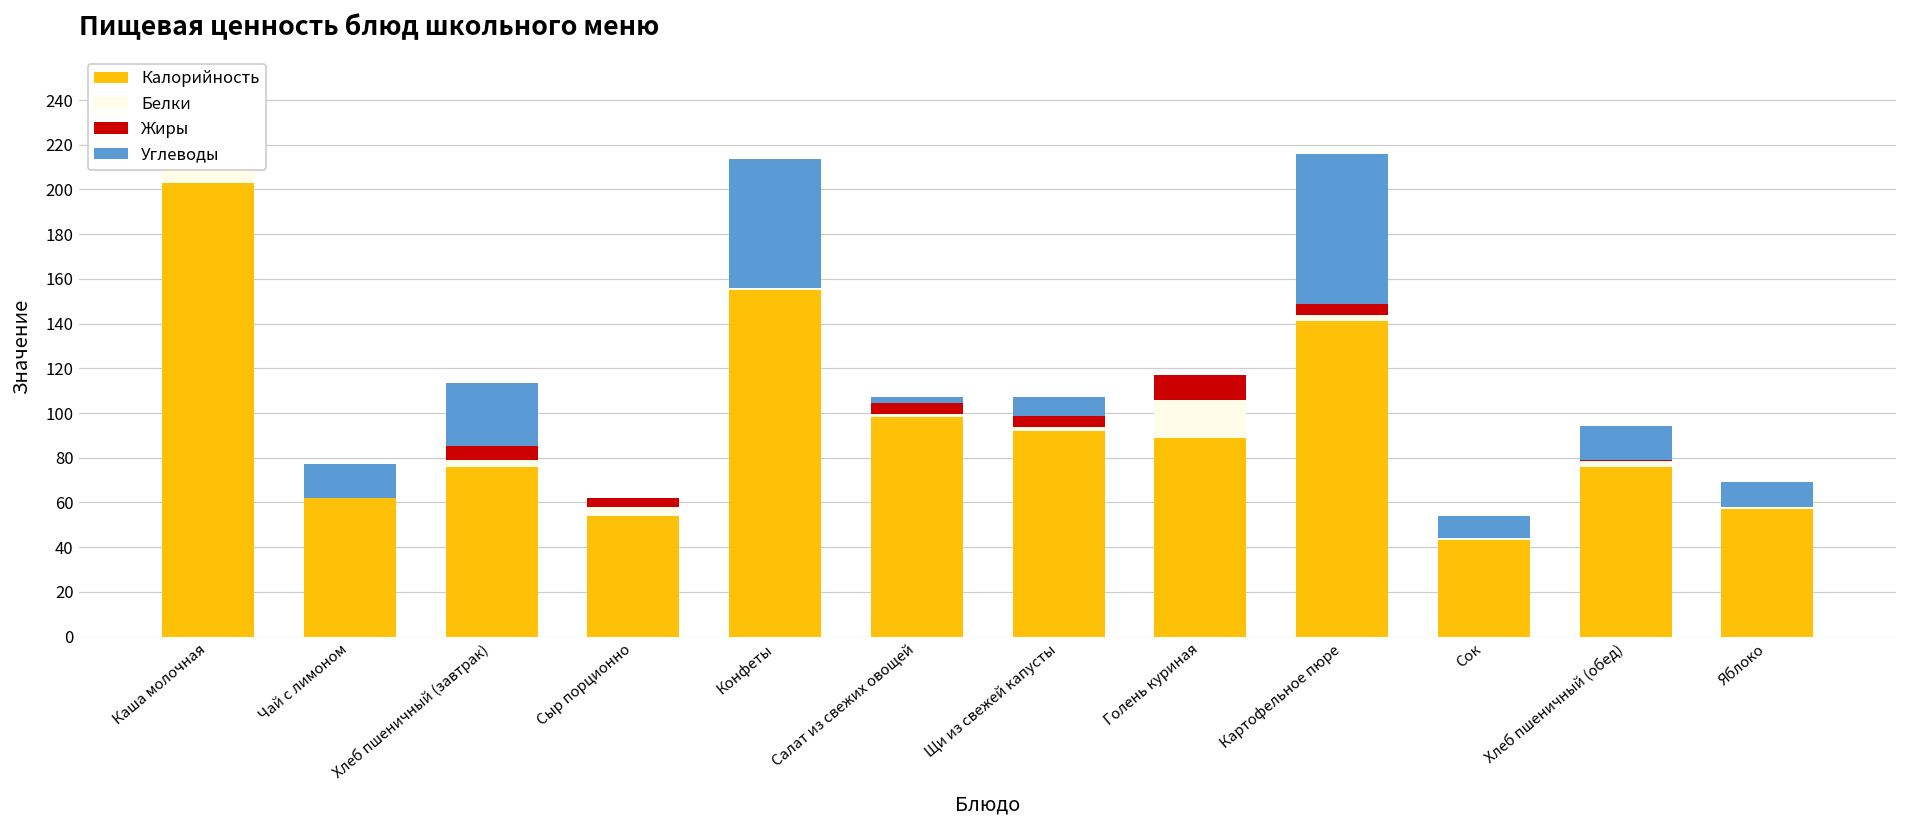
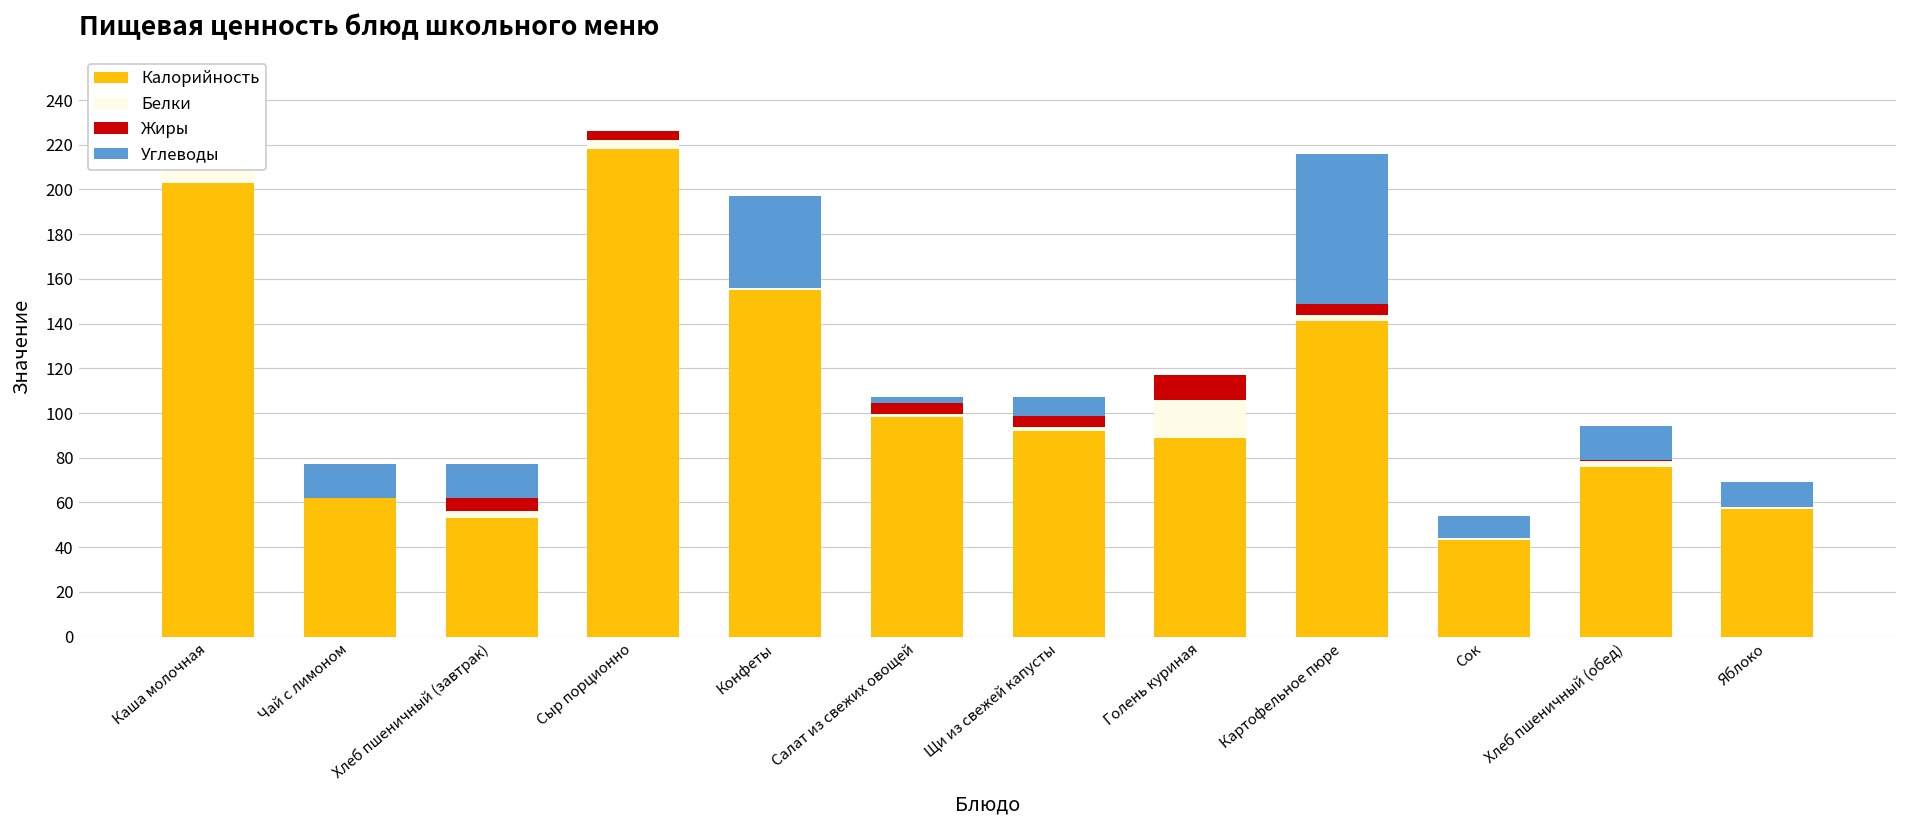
  {
    "Калорийность": {
      "Каша молочная": 203,
      "Чай с лимоном": 62,
-     "Хлеб пшеничный (завтрак)": 76,
-     "Сыр порционно": 54,
+     "Хлеб пшеничный (завтрак)": 53,
+     "Сыр порционно": 218,
      "Конфеты": 155,
      "Салат из свежих овощей": 98,
      "Щи из свежей капусты": 92,
      "Голень куриная": 89,
      "Картофельное пюре": 141,
      "Сок": 43,
      "Хлеб пшеничный (обед)": 76,
      "Яблоко": 57
    },
    "Белки": {
      "Хлеб пшеничный (завтрак)": 3,
      "Сыр порционно": 4,
      "Салат из свежих овощей": 1,
      "Щи из свежей капусты": 2,
      "Голень куриная": 17,
      "Картофельное пюре": 3,
      "Хлеб пшеничный (обед)": 3
    },
    "Жиры": {
      "Хлеб пшеничный (завтрак)": 6,
      "Сыр порционно": 4,
      "Конфеты": 0,
      "Салат из свежих овощей": 5,
      "Щи из свежей капусты": 5,
      "Голень куриная": 11,
      "Картофельное пюре": 5,
      "Сок": 0,
      "Яблоко": 0
    },
    "Углеводы": {
      "Чай с лимоном": 15,
-     "Хлеб пшеничный (завтрак)": 28,
+     "Хлеб пшеничный (завтрак)": 15,
      "Сыр порционно": 0,
-     "Конфеты": 58,
+     "Конфеты": 41,
      "Салат из свежих овощей": 3,
      "Щи из свежей капусты": 8,
      "Голень куриная": 0,
      "Картофельное пюре": 67,
      "Сок": 10,
      "Хлеб пшеничный (обед)": 15,
      "Яблоко": 11
    }
  }
